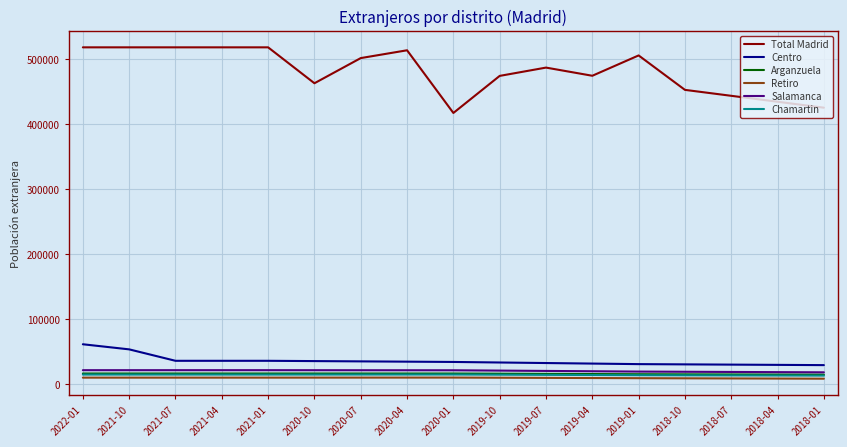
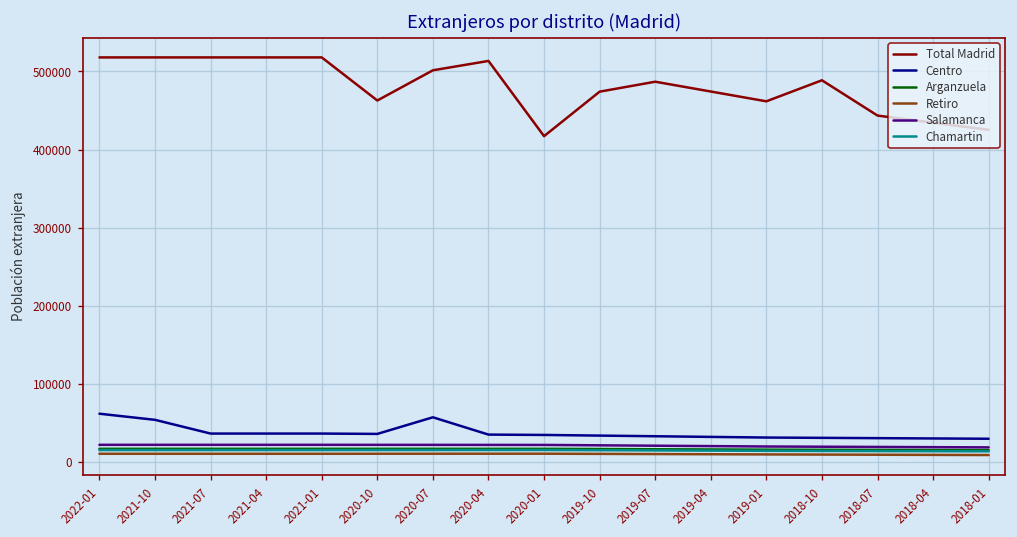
  {
    "Total Madrid": {
      "2022-01": 520000,
      "2021-10": 520000,
      "2021-07": 520000,
      "2021-04": 520000,
      "2021-01": 520000,
      "2020-10": 460000,
      "2020-07": 500000,
      "2020-04": 510000,
      "2020-01": 420000,
      "2019-10": 470000,
      "2019-07": 490000,
      "2019-04": 470000,
-     "2019-01": 510000,
-     "2018-10": 450000,
+     "2019-01": 460000,
+     "2018-10": 490000,
      "2018-07": 440000
    },
    "Centro": {
      "2022-01": 60000,
      "2021-10": 50000,
      "2021-07": 40000,
      "2021-04": 40000,
      "2021-01": 40000,
      "2020-10": 40000,
-     "2020-07": 40000,
+     "2020-07": 60000,
      "2020-04": 30000,
      "2020-01": 30000,
      "2019-10": 30000,
      "2019-07": 30000,
      "2019-04": 30000,
      "2019-01": 30000,
      "2018-10": 30000,
      "2018-07": 30000,
      "2018-04": 30000,
      "2018-01": 30000
    },
    "Retiro": {
      "2022-01": 10000,
      "2021-10": 10000,
      "2021-07": 10000,
      "2021-04": 10000,
      "2021-01": 10000,
      "2020-10": 10000,
      "2020-07": 10000,
      "2020-04": 10000,
      "2020-01": 10000,
      "2019-10": 10000,
      "2019-07": 10000,
      "2019-04": 10000,
      "2019-01": 10000,
      "2018-10": 10000,
      "2018-07": 10000,
      "2018-04": 10000,
      "2018-01": 10000
    },
    "Salamanca": {
      "2022-01": 20000,
      "2021-10": 20000,
      "2021-07": 20000,
      "2021-04": 20000,
      "2021-01": 20000,
      "2020-10": 20000,
      "2020-07": 20000,
      "2020-04": 20000,
      "2020-01": 20000,
      "2019-10": 20000,
      "2019-07": 20000,
      "2019-04": 20000,
      "2019-01": 20000,
      "2018-10": 20000
    }
  }
